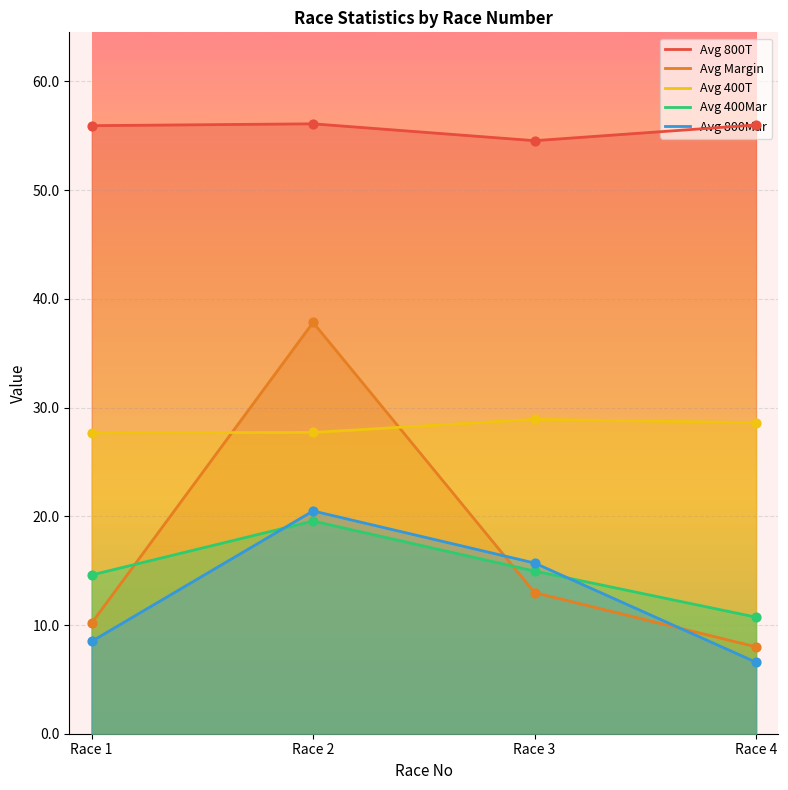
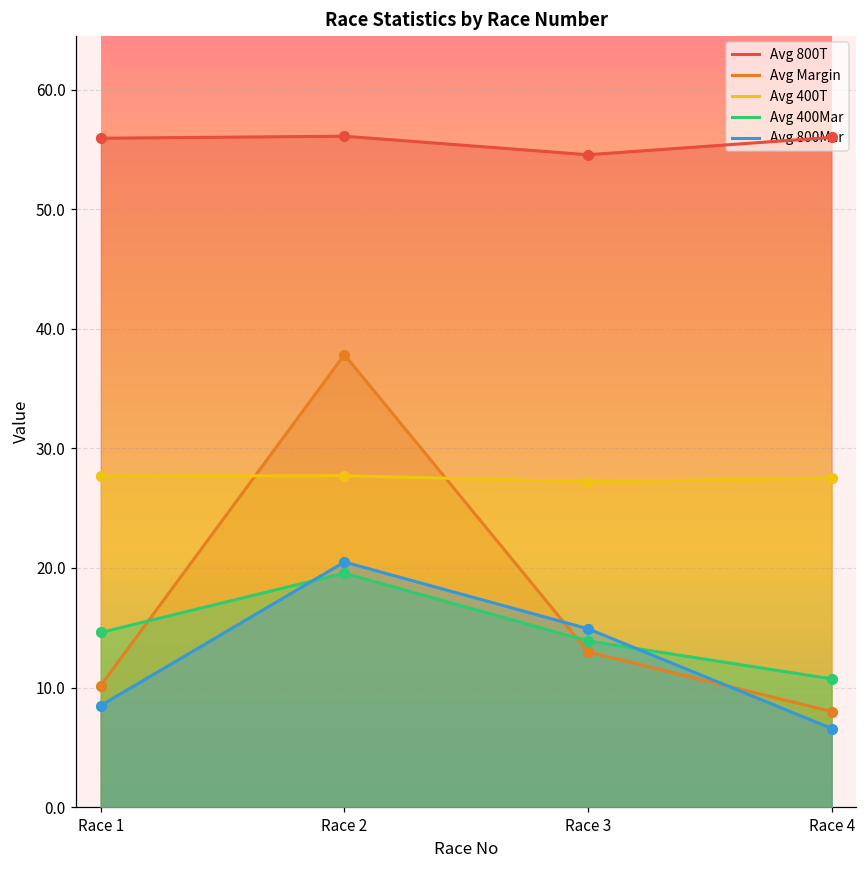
  {
    "Avg 400T": {
      "Race 1": 27.7,
      "Race 2": 27.7,
-     "Race 3": 28.9,
-     "Race 4": 28.6
+     "Race 3": 27.2,
+     "Race 4": 27.5
    },
    "Avg 400Mar": {
      "Race 1": 14.6,
      "Race 2": 19.6,
-     "Race 3": 15.0,
+     "Race 3": 13.9,
      "Race 4": 10.7
    },
    "Avg 800Mar": {
      "Race 1": 8.5,
      "Race 2": 20.5,
-     "Race 3": 15.7,
+     "Race 3": 14.9,
      "Race 4": 6.6
    }
  }
